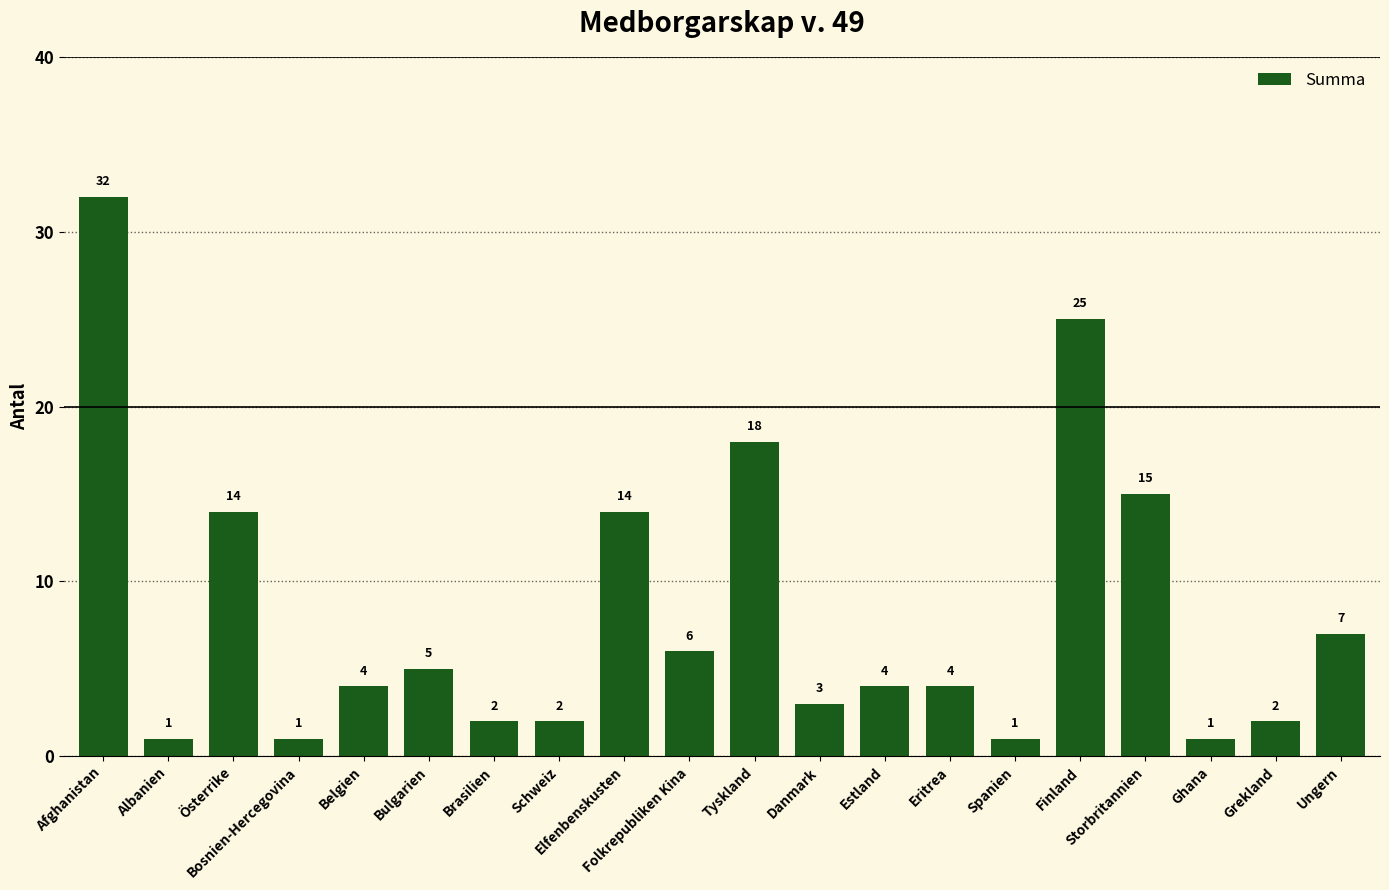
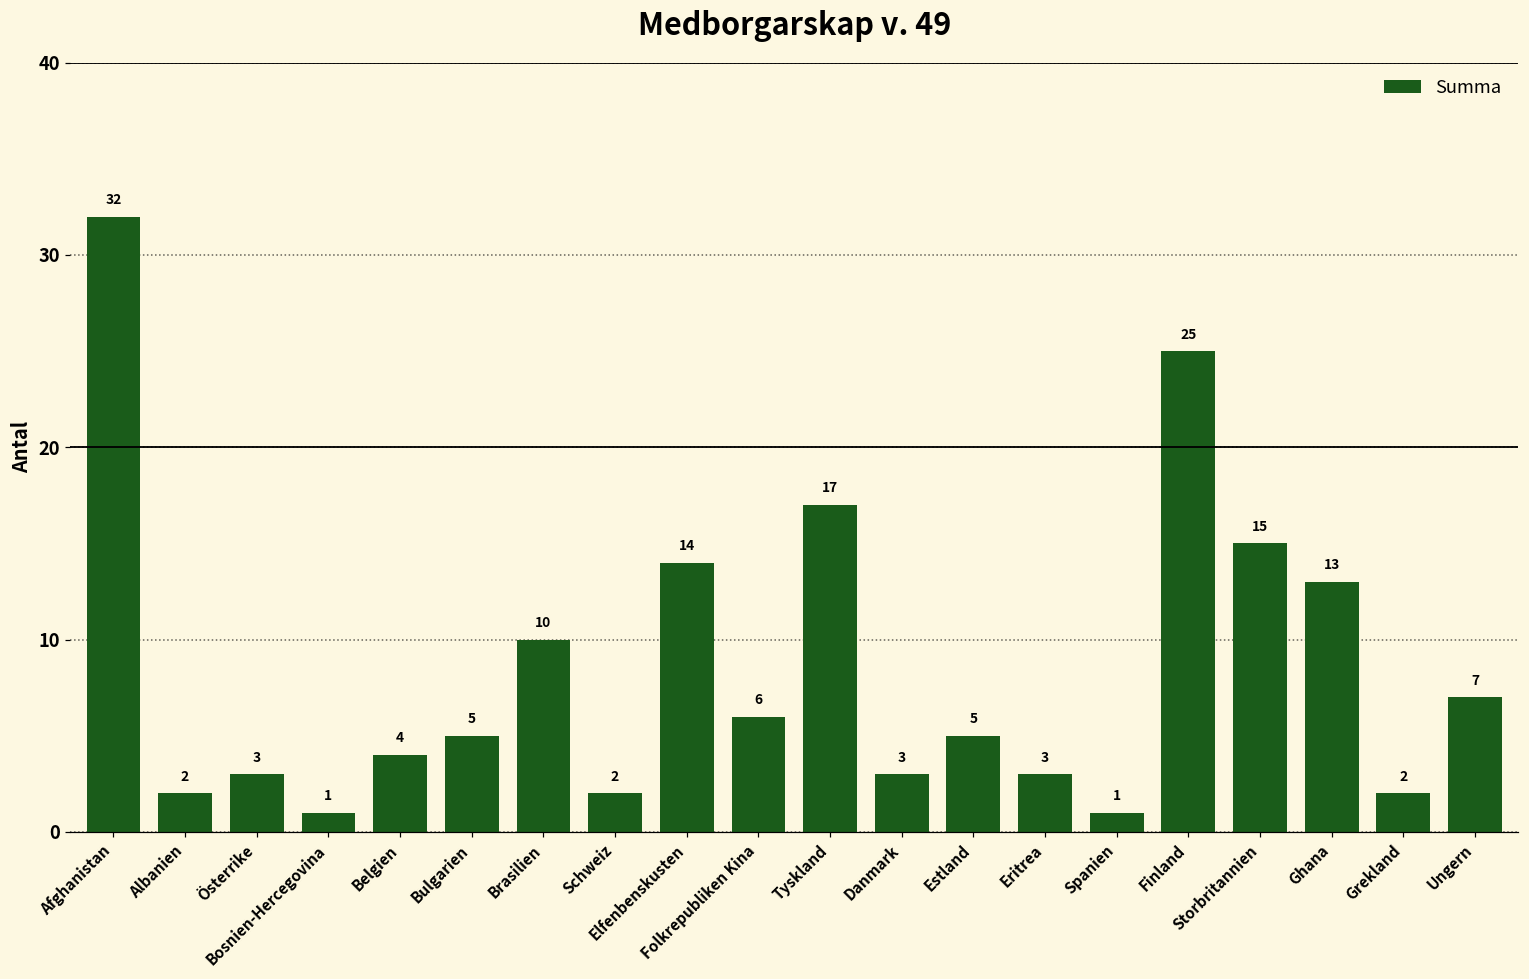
  {
    "Afghanistan": 32,
-   "Albanien": 1,
-   "Österrike": 14,
+   "Albanien": 2,
+   "Österrike": 3,
    "Bosnien-Hercegovina": 1,
    "Belgien": 4,
    "Bulgarien": 5,
-   "Brasilien": 2,
+   "Brasilien": 10,
    "Schweiz": 2,
    "Elfenbenskusten": 14,
    "Folkrepubliken Kina": 6,
-   "Tyskland": 18,
+   "Tyskland": 17,
    "Danmark": 3,
-   "Estland": 4,
-   "Eritrea": 4,
+   "Estland": 5,
+   "Eritrea": 3,
    "Spanien": 1,
    "Finland": 25,
    "Storbritannien": 15,
-   "Ghana": 1,
+   "Ghana": 13,
    "Grekland": 2,
    "Ungern": 7
  }
